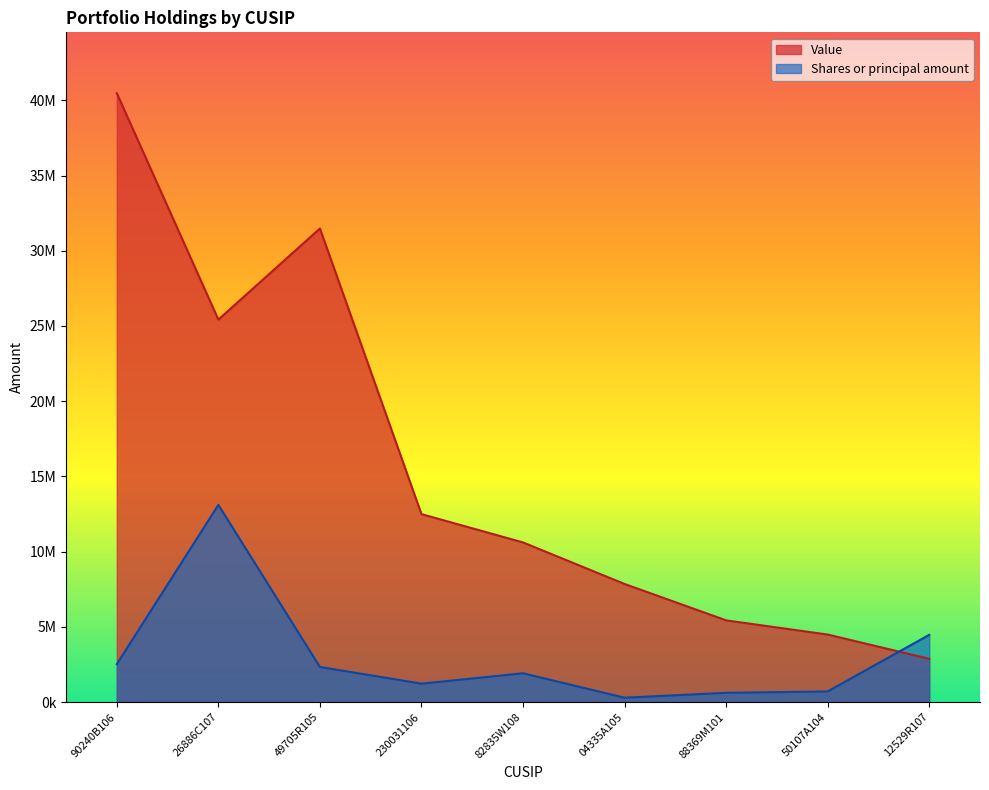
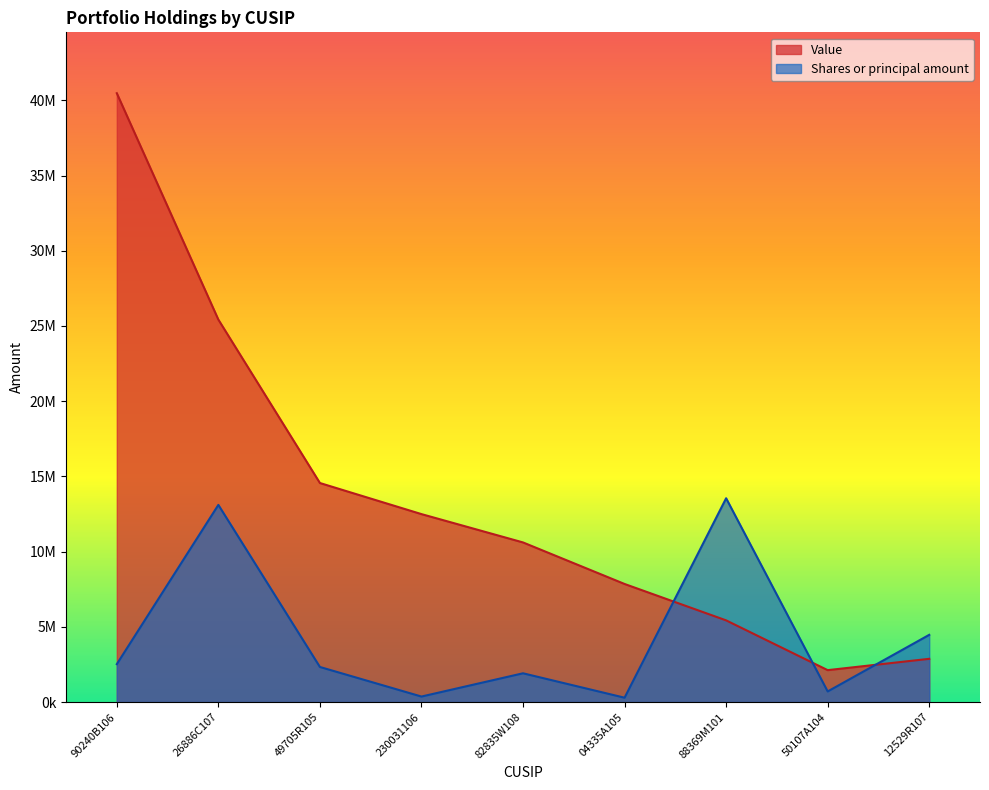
  {
    "Value": {
      "90240B106": 40500000,
      "26886C107": 25400000,
-     "49705R105": 31500000,
+     "49705R105": 14600000,
      "230031106": 12500000,
      "82835W108": 10600000,
      "04335A105": 7800000,
      "88369M101": 5400000,
-     "50107A104": 4500000,
+     "50107A104": 2100000,
      "12529R107": 2900000
    },
    "Shares or principal amount": {
      "90240B106": 2500000,
      "26886C107": 13100000,
      "49705R105": 2300000,
-     "230031106": 1200000,
+     "230031106": 400000,
      "82835W108": 1900000,
      "04335A105": 300000,
-     "88369M101": 600000,
+     "88369M101": 13500000,
      "50107A104": 700000,
      "12529R107": 4500000
    }
  }
